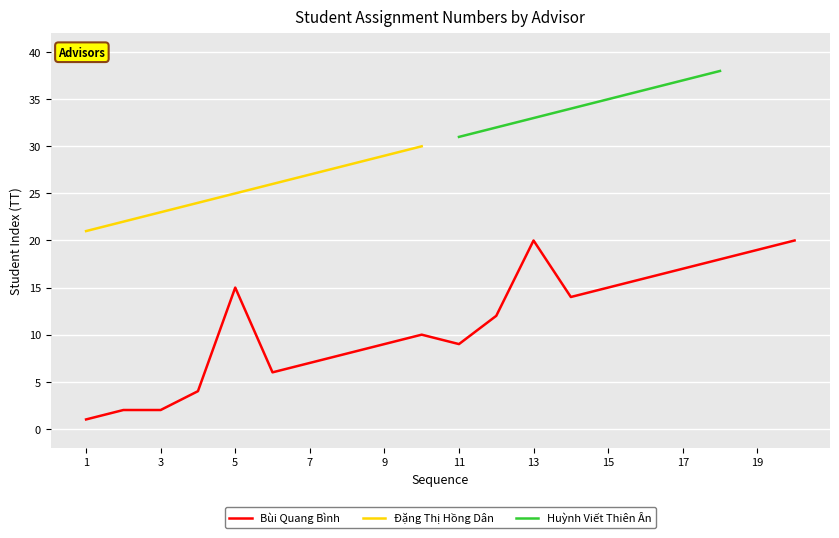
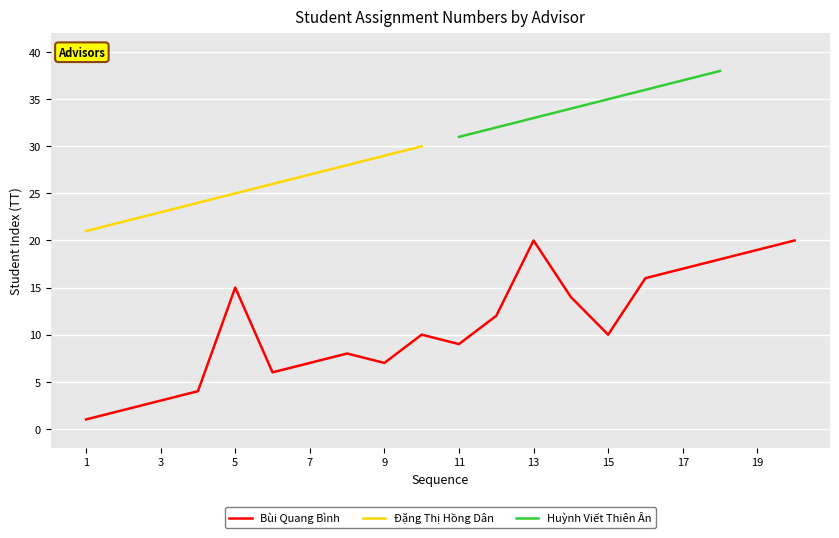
  {
    "Bùi Quang Bình": {
      "1": 1,
-     "3": 2,
+     "3": 3,
      "5": 15,
      "7": 7,
-     "9": 9,
+     "9": 7,
      "11": 9,
      "13": 20,
-     "15": 15,
+     "15": 10,
      "17": 17,
      "19": 19
    }
  }
